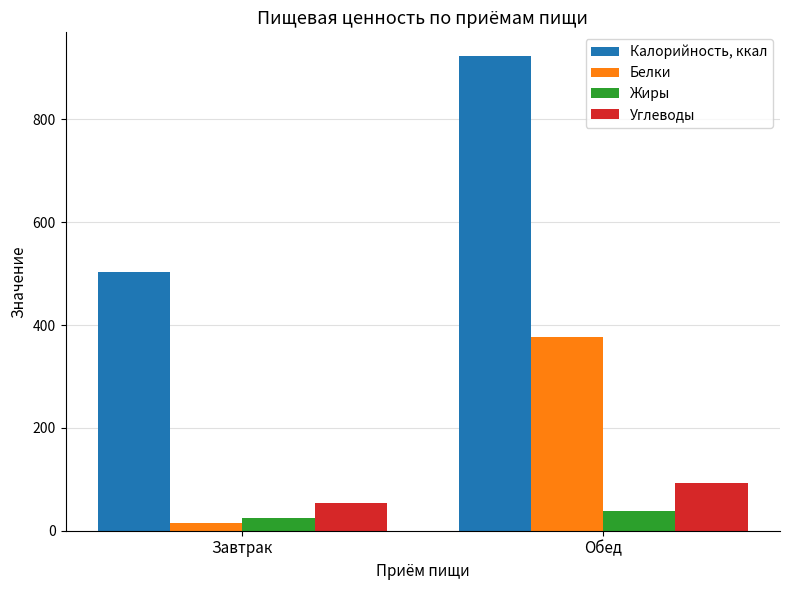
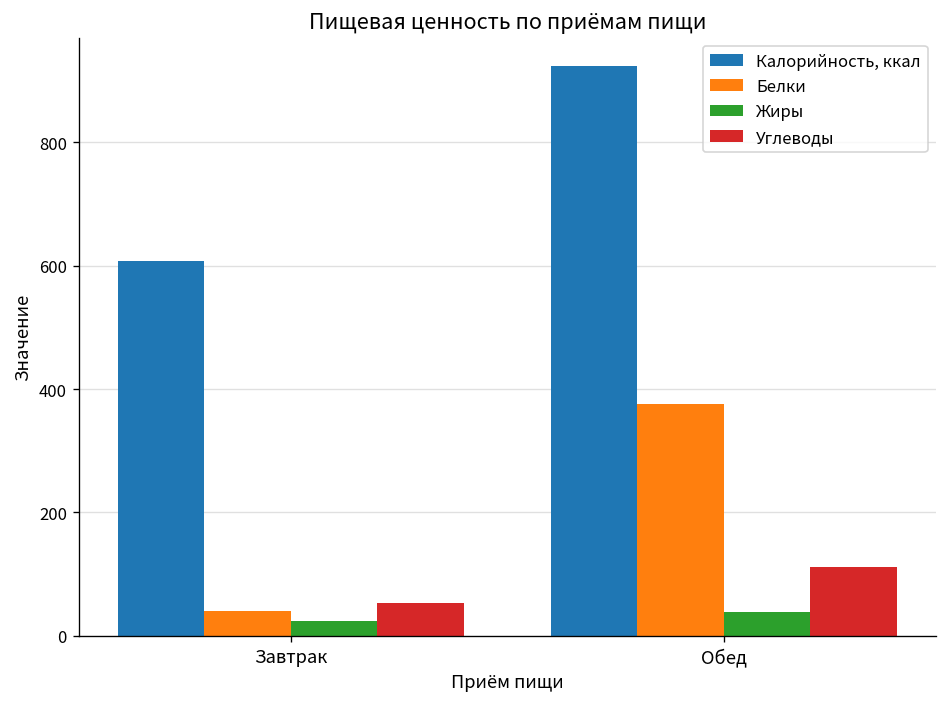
  {
    "Калорийность, ккал": {
-     "Завтрак": 500,
+     "Завтрак": 610,
      "Обед": 920
    },
    "Белки": {
-     "Завтрак": 20,
+     "Завтрак": 40,
      "Обед": 380
    },
    "Жиры": {
      "Завтрак": 20,
      "Обед": 40
    },
    "Углеводы": {
      "Завтрак": 50,
-     "Обед": 90
+     "Обед": 110
    }
  }
